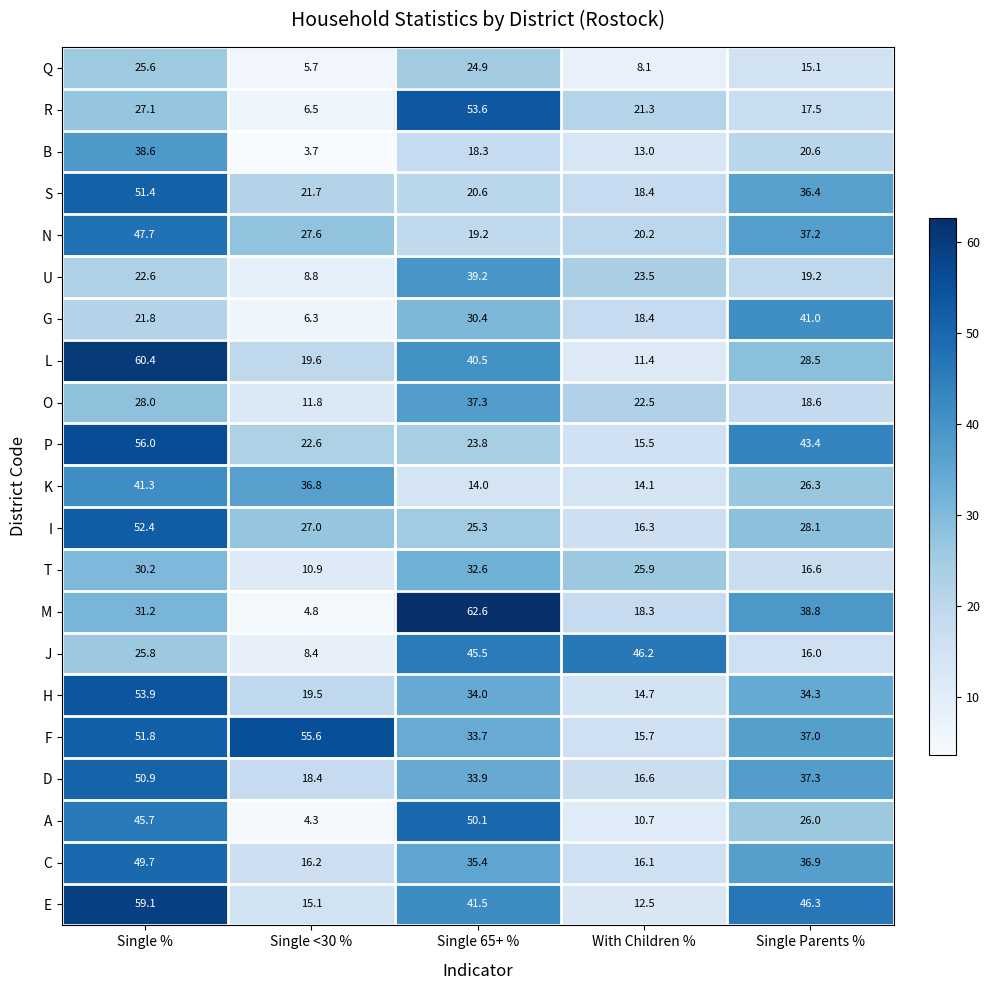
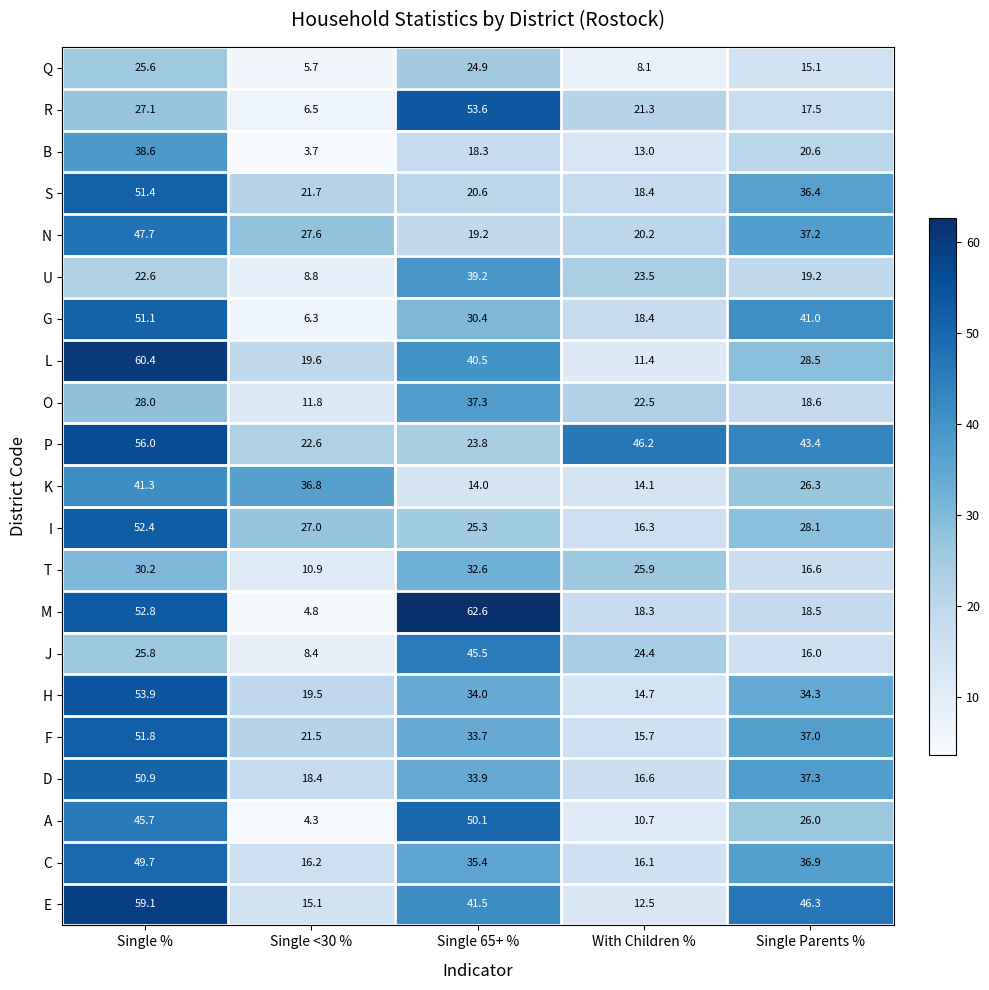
  {
    "Q": {
      "Single %": 25.6,
      "Single <30 %": 5.7,
      "Single 65+ %": 24.9,
      "With Children %": 8.1,
      "Single Parents %": 15.1
    },
    "R": {
      "Single %": 27.1,
      "Single <30 %": 6.5,
      "Single 65+ %": 53.6,
      "With Children %": 21.3,
      "Single Parents %": 17.5
    },
    "B": {
      "Single %": 38.6,
      "Single <30 %": 3.7,
      "Single 65+ %": 18.3,
      "With Children %": 13.0,
      "Single Parents %": 20.6
    },
    "S": {
      "Single %": 51.4,
      "Single <30 %": 21.7,
      "Single 65+ %": 20.6,
      "With Children %": 18.4,
      "Single Parents %": 36.4
    },
    "N": {
      "Single %": 47.7,
      "Single <30 %": 27.6,
      "Single 65+ %": 19.2,
      "With Children %": 20.2,
      "Single Parents %": 37.2
    },
    "U": {
      "Single %": 22.6,
      "Single <30 %": 8.8,
      "Single 65+ %": 39.2,
      "With Children %": 23.5,
      "Single Parents %": 19.2
    },
    "G": {
-     "Single %": 21.8,
+     "Single %": 51.1,
      "Single <30 %": 6.3,
      "Single 65+ %": 30.4,
      "With Children %": 18.4,
      "Single Parents %": 41.0
    },
    "L": {
      "Single %": 60.4,
      "Single <30 %": 19.6,
      "Single 65+ %": 40.5,
      "With Children %": 11.4,
      "Single Parents %": 28.5
    },
    "O": {
      "Single %": 28.0,
      "Single <30 %": 11.8,
      "Single 65+ %": 37.3,
      "With Children %": 22.5,
      "Single Parents %": 18.6
    },
    "P": {
      "Single %": 56.0,
      "Single <30 %": 22.6,
      "Single 65+ %": 23.8,
-     "With Children %": 15.5,
+     "With Children %": 46.2,
      "Single Parents %": 43.4
    },
    "K": {
      "Single %": 41.3,
      "Single <30 %": 36.8,
      "Single 65+ %": 14.0,
      "With Children %": 14.1,
      "Single Parents %": 26.3
    },
    "I": {
      "Single %": 52.4,
      "Single <30 %": 27.0,
      "Single 65+ %": 25.3,
      "With Children %": 16.3,
      "Single Parents %": 28.1
    },
    "T": {
      "Single %": 30.2,
      "Single <30 %": 10.9,
      "Single 65+ %": 32.6,
      "With Children %": 25.9,
      "Single Parents %": 16.6
    },
    "M": {
-     "Single %": 31.2,
+     "Single %": 52.8,
      "Single <30 %": 4.8,
      "Single 65+ %": 62.6,
      "With Children %": 18.3,
-     "Single Parents %": 38.8
+     "Single Parents %": 18.5
    },
    "J": {
      "Single %": 25.8,
      "Single <30 %": 8.4,
      "Single 65+ %": 45.5,
-     "With Children %": 46.2,
+     "With Children %": 24.4,
      "Single Parents %": 16.0
    },
    "H": {
      "Single %": 53.9,
      "Single <30 %": 19.5,
      "Single 65+ %": 34.0,
      "With Children %": 14.7,
      "Single Parents %": 34.3
    },
    "F": {
      "Single %": 51.8,
-     "Single <30 %": 55.6,
+     "Single <30 %": 21.5,
      "Single 65+ %": 33.7,
      "With Children %": 15.7,
      "Single Parents %": 37.0
    },
    "D": {
      "Single %": 50.9,
      "Single <30 %": 18.4,
      "Single 65+ %": 33.9,
      "With Children %": 16.6,
      "Single Parents %": 37.3
    },
    "A": {
      "Single %": 45.7,
      "Single <30 %": 4.3,
      "Single 65+ %": 50.1,
      "With Children %": 10.7,
      "Single Parents %": 26.0
    },
    "C": {
      "Single %": 49.7,
      "Single <30 %": 16.2,
      "Single 65+ %": 35.4,
      "With Children %": 16.1,
      "Single Parents %": 36.9
    },
    "E": {
      "Single %": 59.1,
      "Single <30 %": 15.1,
      "Single 65+ %": 41.5,
      "With Children %": 12.5,
      "Single Parents %": 46.3
    }
  }
